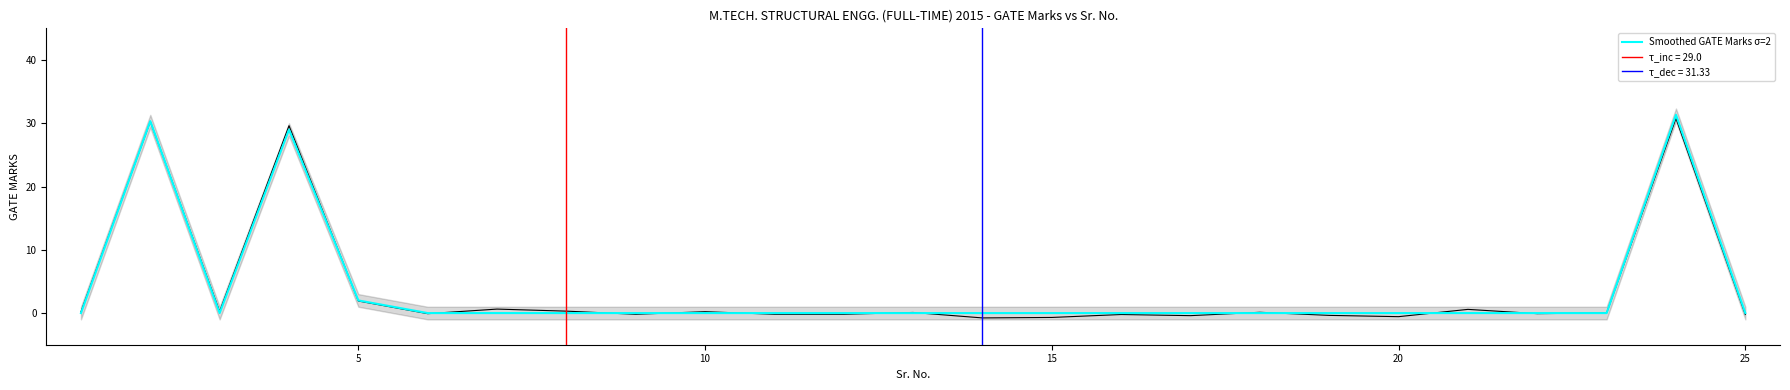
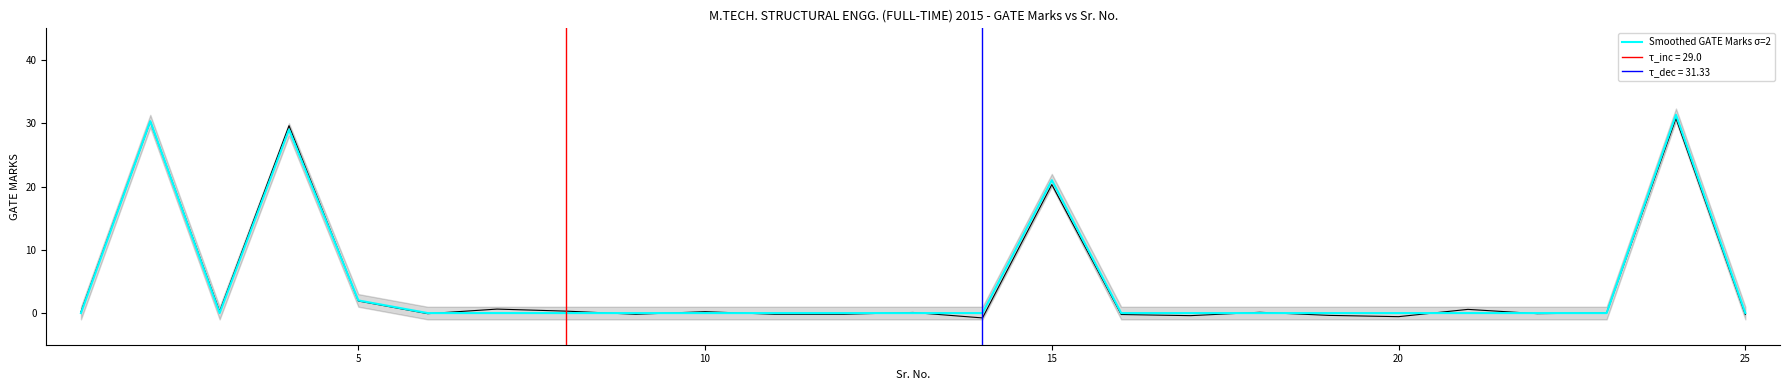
  {
    "Smoothed GATE Marks σ=2": {
-     "15": 0,
+     "15": 21,
      "20": 0
    }
  }
